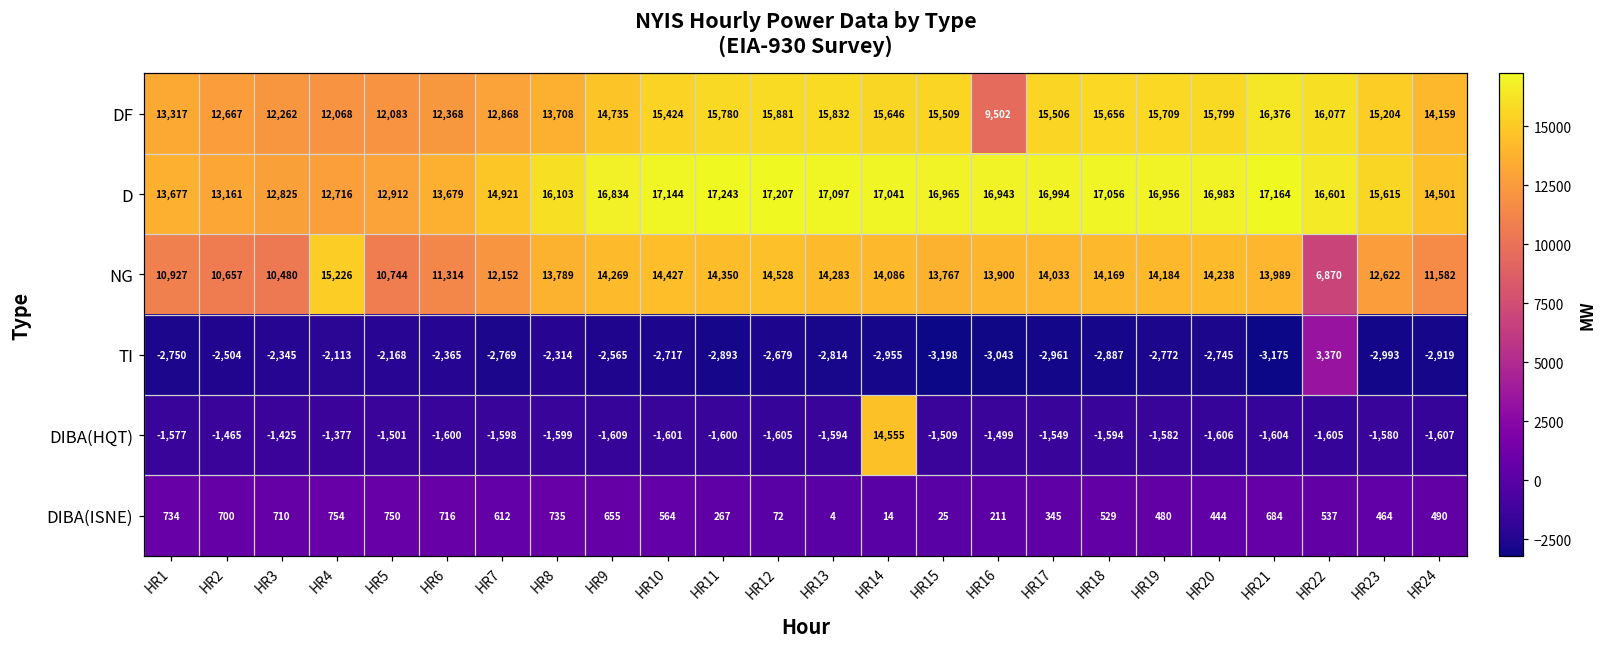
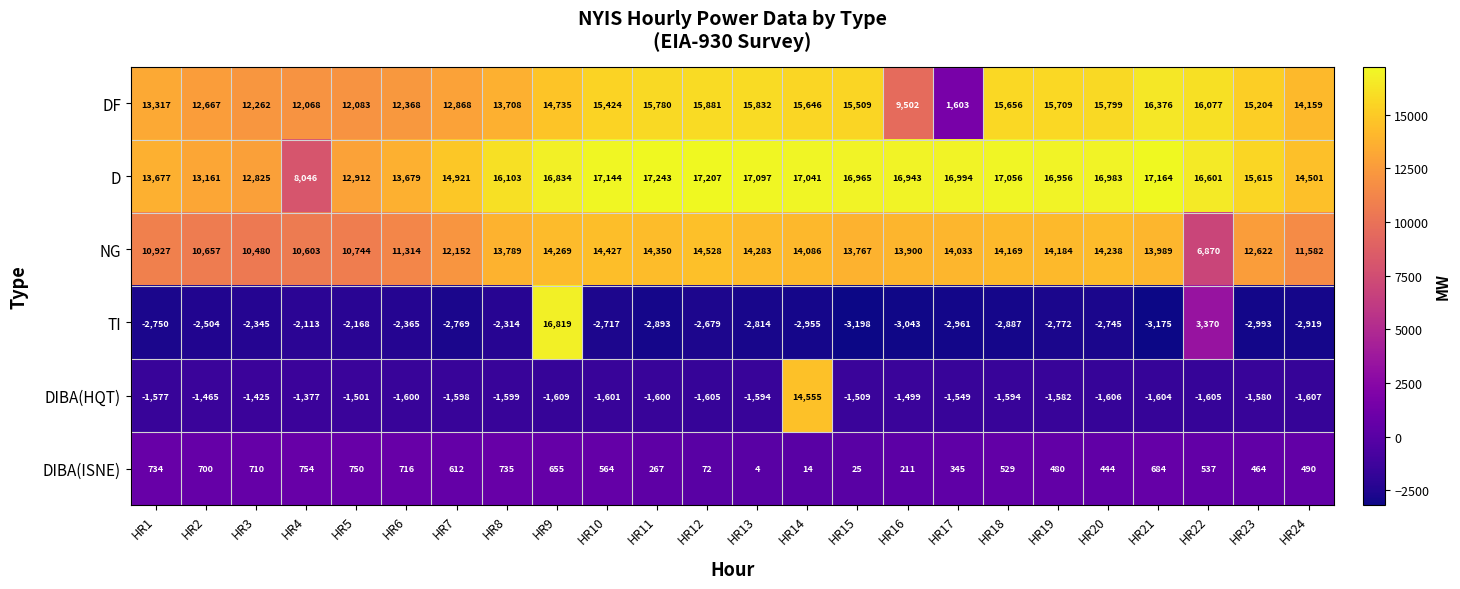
  {
    "DF": {
      "HR1": "13,317",
      "HR2": "12,667",
      "HR3": "12,262",
      "HR4": "12,068",
      "HR5": "12,083",
      "HR6": "12,368",
      "HR7": "12,868",
      "HR8": "13,708",
      "HR9": "14,735",
      "HR10": "15,424",
      "HR11": "15,780",
      "HR12": "15,881",
      "HR13": "15,832",
      "HR14": "15,646",
      "HR15": "15,509",
      "HR16": "9,502",
-     "HR17": "15,506",
+     "HR17": "1,603",
      "HR18": "15,656",
      "HR19": "15,709",
      "HR20": "15,799",
      "HR21": "16,376",
      "HR22": "16,077",
      "HR23": "15,204",
      "HR24": "14,159"
    },
    "D": {
      "HR1": "13,677",
      "HR2": "13,161",
      "HR3": "12,825",
-     "HR4": "12,716",
+     "HR4": "8,046",
      "HR5": "12,912",
      "HR6": "13,679",
      "HR7": "14,921",
      "HR8": "16,103",
      "HR9": "16,834",
      "HR10": "17,144",
      "HR11": "17,243",
      "HR12": "17,207",
      "HR13": "17,097",
      "HR14": "17,041",
      "HR15": "16,965",
      "HR16": "16,943",
      "HR17": "16,994",
      "HR18": "17,056",
      "HR19": "16,956",
      "HR20": "16,983",
      "HR21": "17,164",
      "HR22": "16,601",
      "HR23": "15,615",
      "HR24": "14,501"
    },
    "NG": {
      "HR1": "10,927",
      "HR2": "10,657",
      "HR3": "10,480",
-     "HR4": "15,226",
+     "HR4": "10,603",
      "HR5": "10,744",
      "HR6": "11,314",
      "HR7": "12,152",
      "HR8": "13,789",
      "HR9": "14,269",
      "HR10": "14,427",
      "HR11": "14,350",
      "HR12": "14,528",
      "HR13": "14,283",
      "HR14": "14,086",
      "HR15": "13,767",
      "HR16": "13,900",
      "HR17": "14,033",
      "HR18": "14,169",
      "HR19": "14,184",
      "HR20": "14,238",
      "HR21": "13,989",
      "HR22": "6,870",
      "HR23": "12,622",
      "HR24": "11,582"
    },
    "TI": {
      "HR1": "-2,750",
      "HR2": "-2,504",
      "HR3": "-2,345",
      "HR4": "-2,113",
      "HR5": "-2,168",
      "HR6": "-2,365",
      "HR7": "-2,769",
      "HR8": "-2,314",
-     "HR9": "-2,565",
+     "HR9": "16,819",
      "HR10": "-2,717",
      "HR11": "-2,893",
      "HR12": "-2,679",
      "HR13": "-2,814",
      "HR14": "-2,955",
      "HR15": "-3,198",
      "HR16": "-3,043",
      "HR17": "-2,961",
      "HR18": "-2,887",
      "HR19": "-2,772",
      "HR20": "-2,745",
      "HR21": "-3,175",
      "HR22": "3,370",
      "HR23": "-2,993",
      "HR24": "-2,919"
    },
    "DIBA(HQT)": {
      "HR1": "-1,577",
      "HR2": "-1,465",
      "HR3": "-1,425",
      "HR4": "-1,377",
      "HR5": "-1,501",
      "HR6": "-1,600",
      "HR7": "-1,598",
      "HR8": "-1,599",
      "HR9": "-1,609",
      "HR10": "-1,601",
      "HR11": "-1,600",
      "HR12": "-1,605",
      "HR13": "-1,594",
      "HR14": "14,555",
      "HR15": "-1,509",
      "HR16": "-1,499",
      "HR17": "-1,549",
      "HR18": "-1,594",
      "HR19": "-1,582",
      "HR20": "-1,606",
      "HR21": "-1,604",
      "HR22": "-1,605",
      "HR23": "-1,580",
      "HR24": "-1,607"
    },
    "DIBA(ISNE)": {
      "HR1": "734",
      "HR2": "700",
      "HR3": "710",
      "HR4": "754",
      "HR5": "750",
      "HR6": "716",
      "HR7": "612",
      "HR8": "735",
      "HR9": "655",
      "HR10": "564",
      "HR11": "267",
      "HR12": "72",
      "HR13": "4",
      "HR14": "14",
      "HR15": "25",
      "HR16": "211",
      "HR17": "345",
      "HR18": "529",
      "HR19": "480",
      "HR20": "444",
      "HR21": "684",
      "HR22": "537",
      "HR23": "464",
      "HR24": "490"
    }
  }
